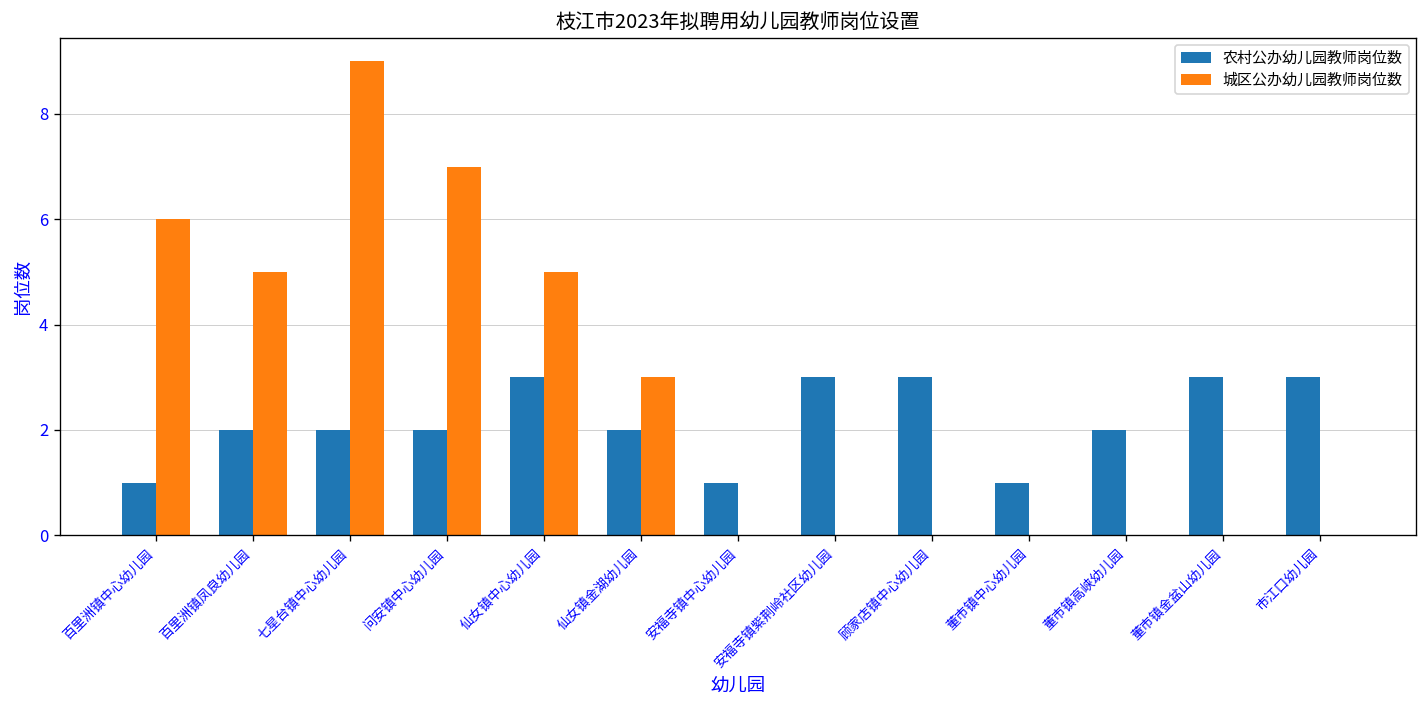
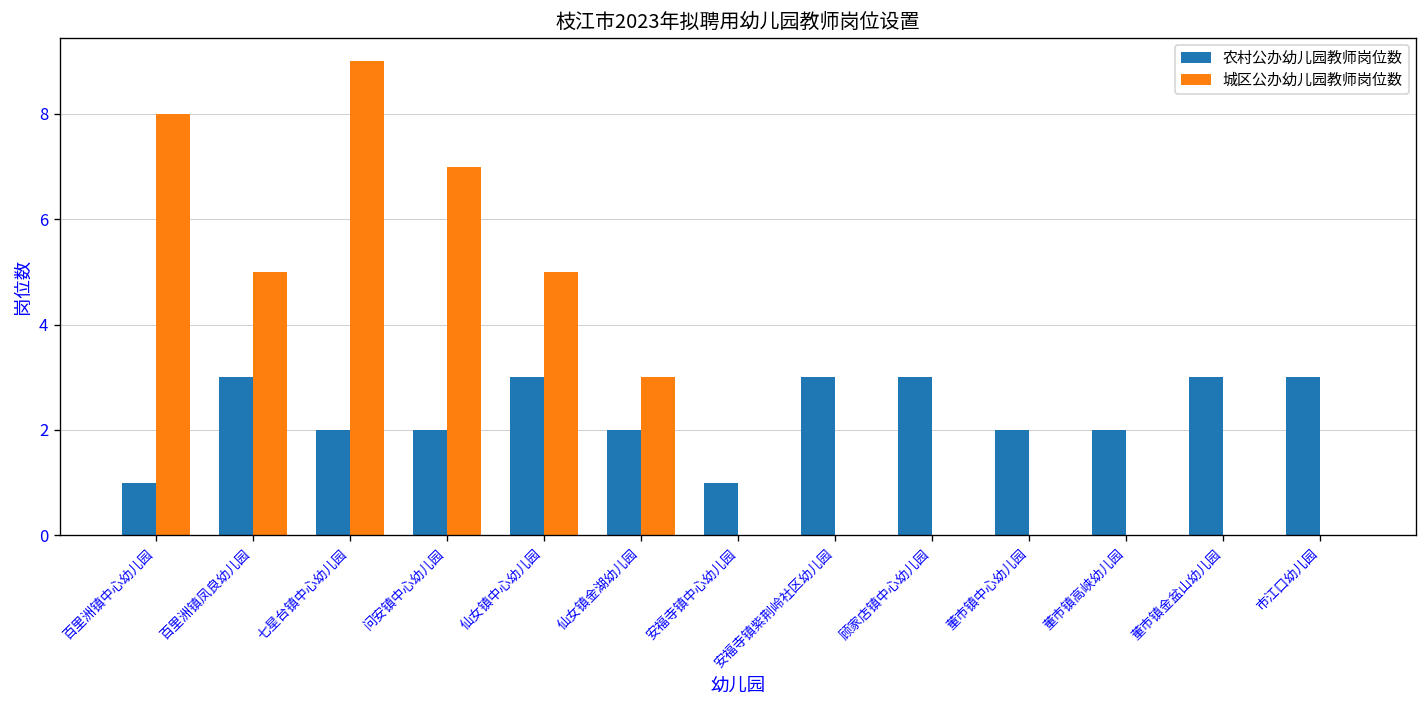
  {
    "农村公办幼儿园教师岗位数": {
      "百里洲镇中心幼儿园": 1,
-     "百里洲镇凤良幼儿园": 2,
+     "百里洲镇凤良幼儿园": 3,
      "七星台镇中心幼儿园": 2,
      "问安镇中心幼儿园": 2,
      "仙女镇中心幼儿园": 3,
      "仙女镇金湖幼儿园": 2,
      "安福寺镇中心幼儿园": 1,
      "安福寺镇紫荆岭社区幼儿园": 3,
      "顾家店镇中心幼儿园": 3,
-     "董市镇中心幼儿园": 1,
+     "董市镇中心幼儿园": 2,
      "董市镇高峡幼儿园": 2,
      "董市镇金盆山幼儿园": 3,
      "市江口幼儿园": 3
    },
    "城区公办幼儿园教师岗位数": {
-     "百里洲镇中心幼儿园": 6,
+     "百里洲镇中心幼儿园": 8,
      "百里洲镇凤良幼儿园": 5,
      "七星台镇中心幼儿园": 9,
      "问安镇中心幼儿园": 7,
      "仙女镇中心幼儿园": 5,
      "仙女镇金湖幼儿园": 3,
      "安福寺镇中心幼儿园": 0,
      "安福寺镇紫荆岭社区幼儿园": 0,
      "顾家店镇中心幼儿园": 0,
      "董市镇中心幼儿园": 0,
      "董市镇高峡幼儿园": 0,
      "董市镇金盆山幼儿园": 0,
      "市江口幼儿园": 0
    }
  }
